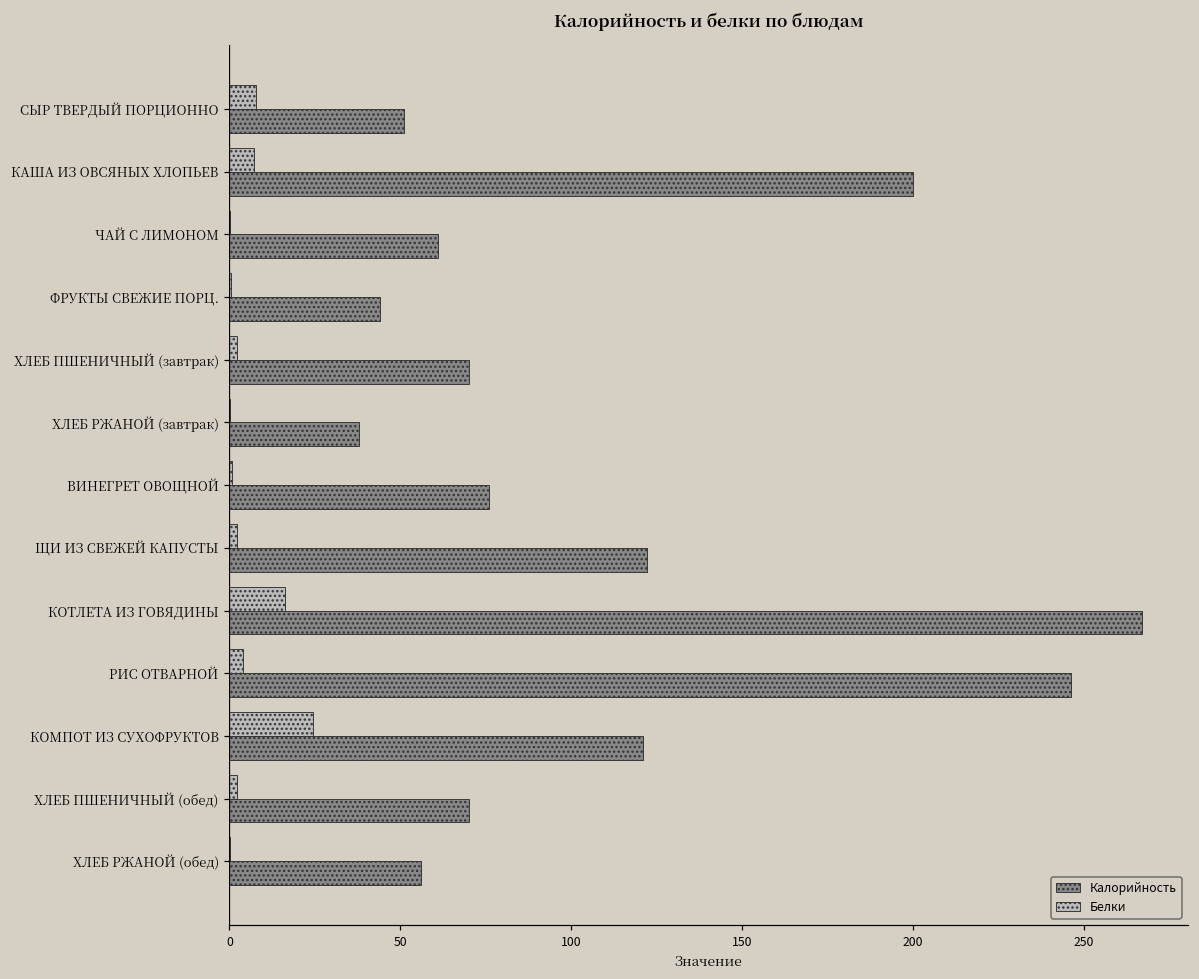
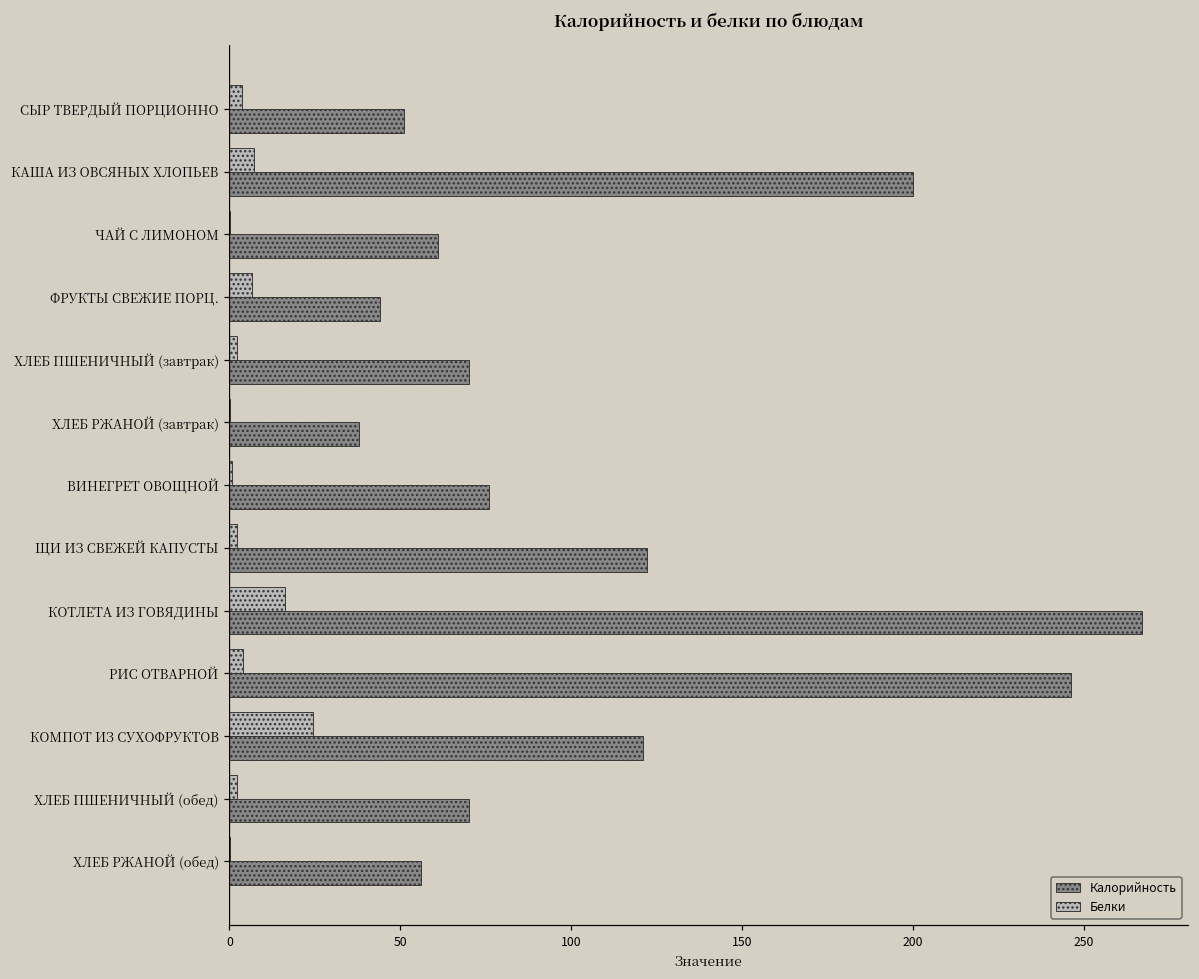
  {
    "Калорийность": {
      "СЫР ТВЕРДЫЙ ПОРЦИОННО": 51,
      "КАША ИЗ ОВСЯНЫХ ХЛОПЬЕВ": 200,
      "ЧАЙ С ЛИМОНОМ": 61,
      "ФРУКТЫ СВЕЖИЕ ПОРЦ.": 44,
      "ХЛЕБ ПШЕНИЧНЫЙ (завтрак)": 70,
      "ХЛЕБ РЖАНОЙ (завтрак)": 38,
      "ВИНЕГРЕТ ОВОЩНОЙ": 76,
      "ЩИ ИЗ СВЕЖЕЙ КАПУСТЫ": 122,
      "КОТЛЕТА ИЗ ГОВЯДИНЫ": 267,
      "РИС ОТВАРНОЙ": 246,
      "КОМПОТ ИЗ СУХОФРУКТОВ": 121,
      "ХЛЕБ ПШЕНИЧНЫЙ (обед)": 70,
      "ХЛЕБ РЖАНОЙ (обед)": 56
    },
    "Белки": {
-     "СЫР ТВЕРДЫЙ ПОРЦИОННО": 8,
+     "СЫР ТВЕРДЫЙ ПОРЦИОННО": 4,
      "КАША ИЗ ОВСЯНЫХ ХЛОПЬЕВ": 7,
-     "ФРУКТЫ СВЕЖИЕ ПОРЦ.": 0,
+     "ФРУКТЫ СВЕЖИЕ ПОРЦ.": 7,
      "ХЛЕБ ПШЕНИЧНЫЙ (завтрак)": 2,
      "ЩИ ИЗ СВЕЖЕЙ КАПУСТЫ": 2,
      "КОТЛЕТА ИЗ ГОВЯДИНЫ": 16,
      "РИС ОТВАРНОЙ": 4,
      "КОМПОТ ИЗ СУХОФРУКТОВ": 24,
      "ХЛЕБ ПШЕНИЧНЫЙ (обед)": 2
    }
  }
